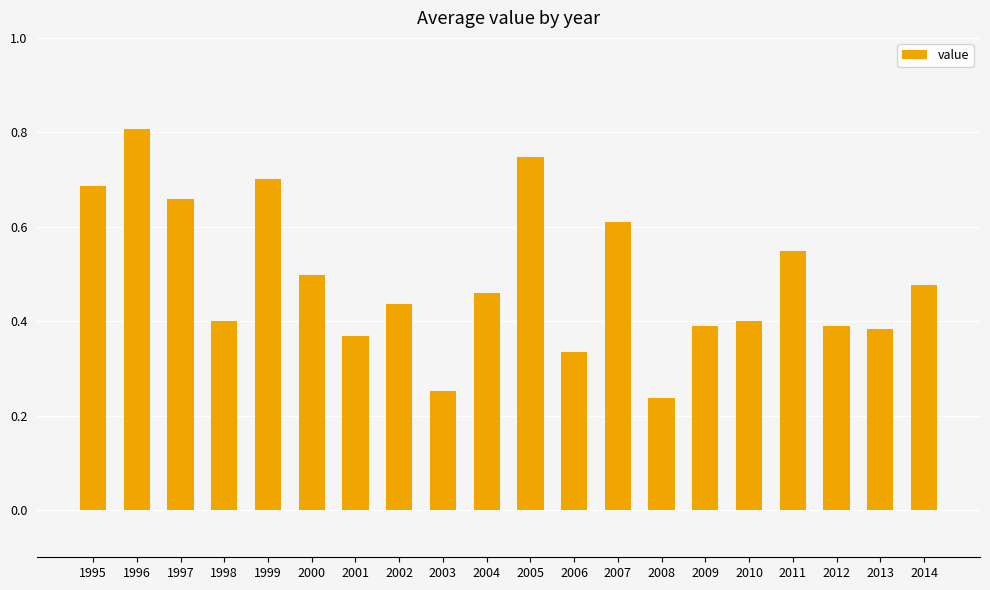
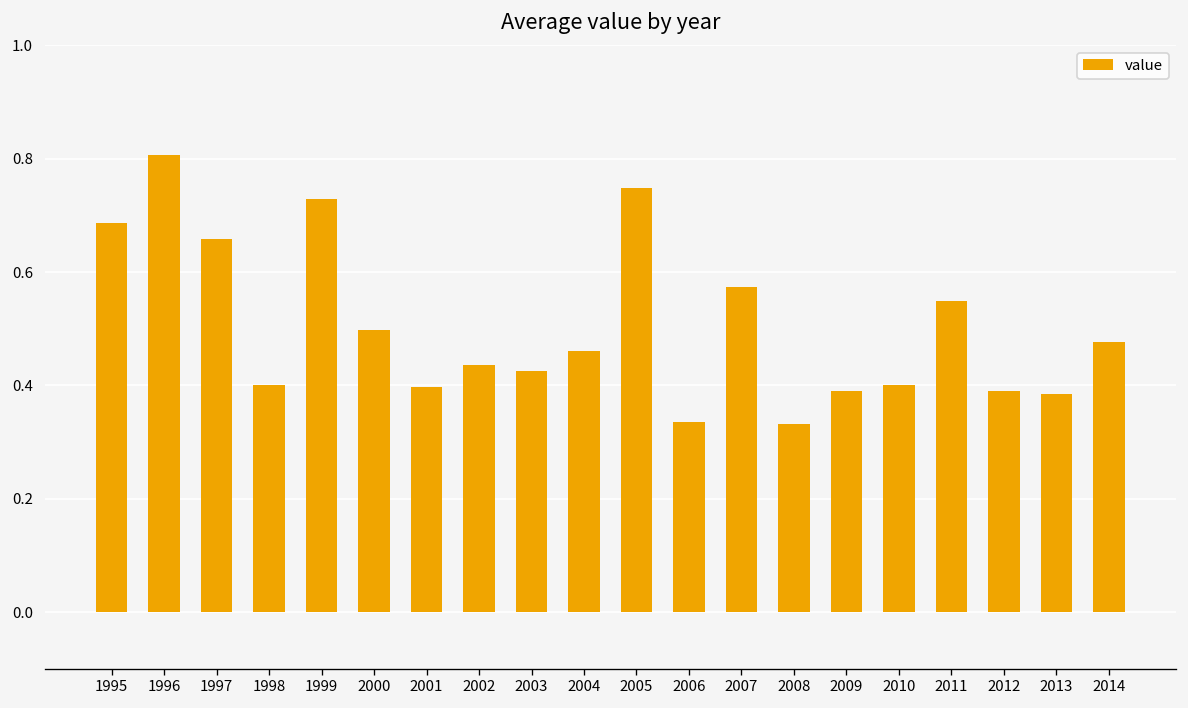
  {
    "1995": 0.69,
    "1996": 0.81,
    "1997": 0.66,
    "1998": 0.40,
-   "1999": 0.70,
+   "1999": 0.73,
    "2000": 0.50,
-   "2001": 0.37,
+   "2001": 0.40,
    "2002": 0.44,
-   "2003": 0.25,
+   "2003": 0.43,
    "2004": 0.46,
    "2005": 0.75,
    "2006": 0.34,
-   "2007": 0.61,
-   "2008": 0.24,
+   "2007": 0.57,
+   "2008": 0.33,
    "2009": 0.39,
    "2010": 0.40,
    "2011": 0.55,
    "2012": 0.39,
    "2013": 0.38,
    "2014": 0.48
  }
